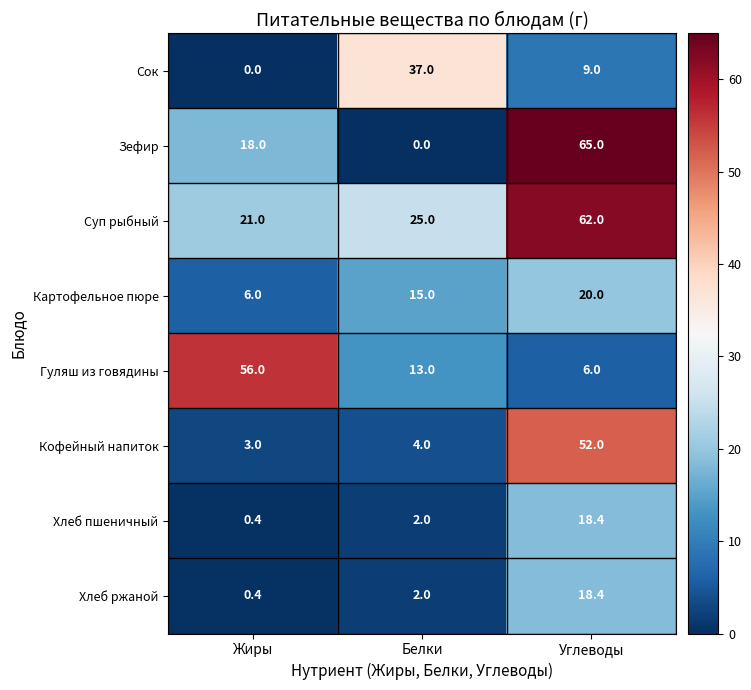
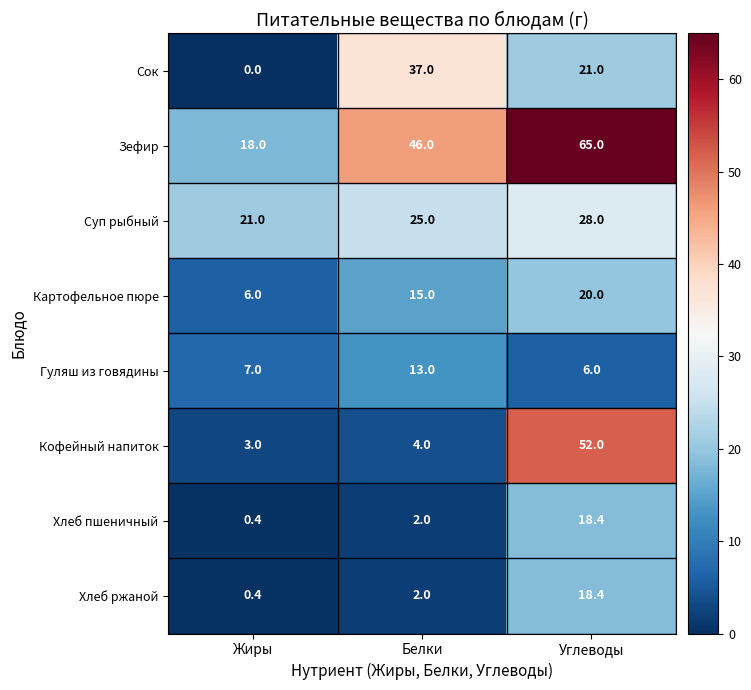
  {
    "Сок": {
      "Жиры": 0.0,
      "Белки": 37.0,
-     "Углеводы": 9.0
+     "Углеводы": 21.0
    },
    "Зефир": {
      "Жиры": 18.0,
-     "Белки": 0.0,
+     "Белки": 46.0,
      "Углеводы": 65.0
    },
    "Суп рыбный": {
      "Жиры": 21.0,
      "Белки": 25.0,
-     "Углеводы": 62.0
+     "Углеводы": 28.0
    },
    "Картофельное пюре": {
      "Жиры": 6.0,
      "Белки": 15.0,
      "Углеводы": 20.0
    },
    "Гуляш из говядины": {
-     "Жиры": 56.0,
+     "Жиры": 7.0,
      "Белки": 13.0,
      "Углеводы": 6.0
    },
    "Кофейный напиток": {
      "Жиры": 3.0,
      "Белки": 4.0,
      "Углеводы": 52.0
    },
    "Хлеб пшеничный": {
      "Жиры": 0.4,
      "Белки": 2.0,
      "Углеводы": 18.4
    },
    "Хлеб ржаной": {
      "Жиры": 0.4,
      "Белки": 2.0,
      "Углеводы": 18.4
    }
  }
